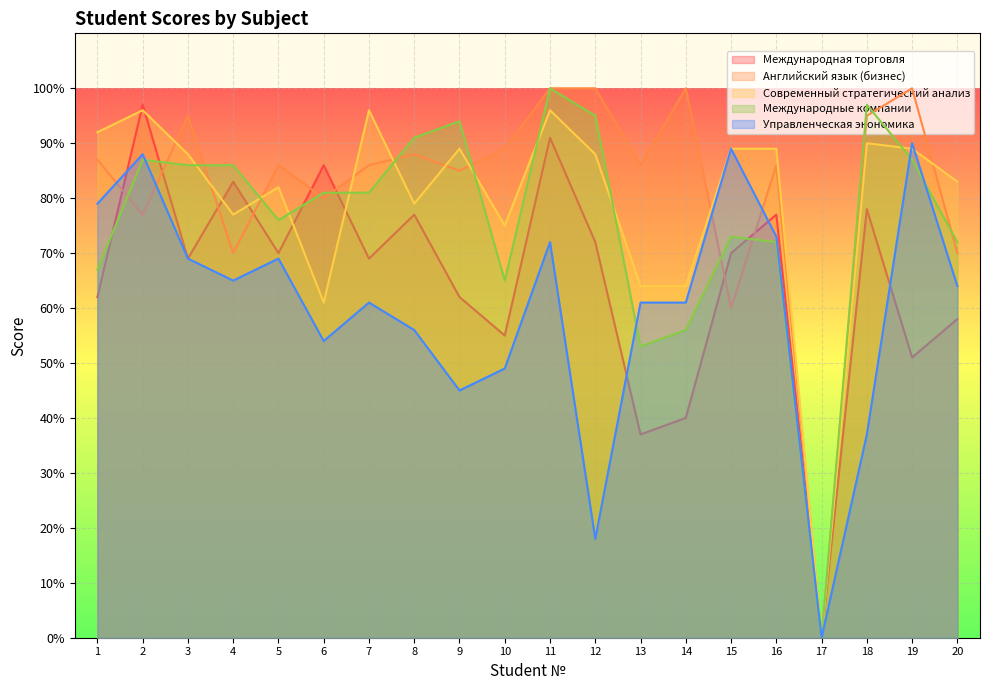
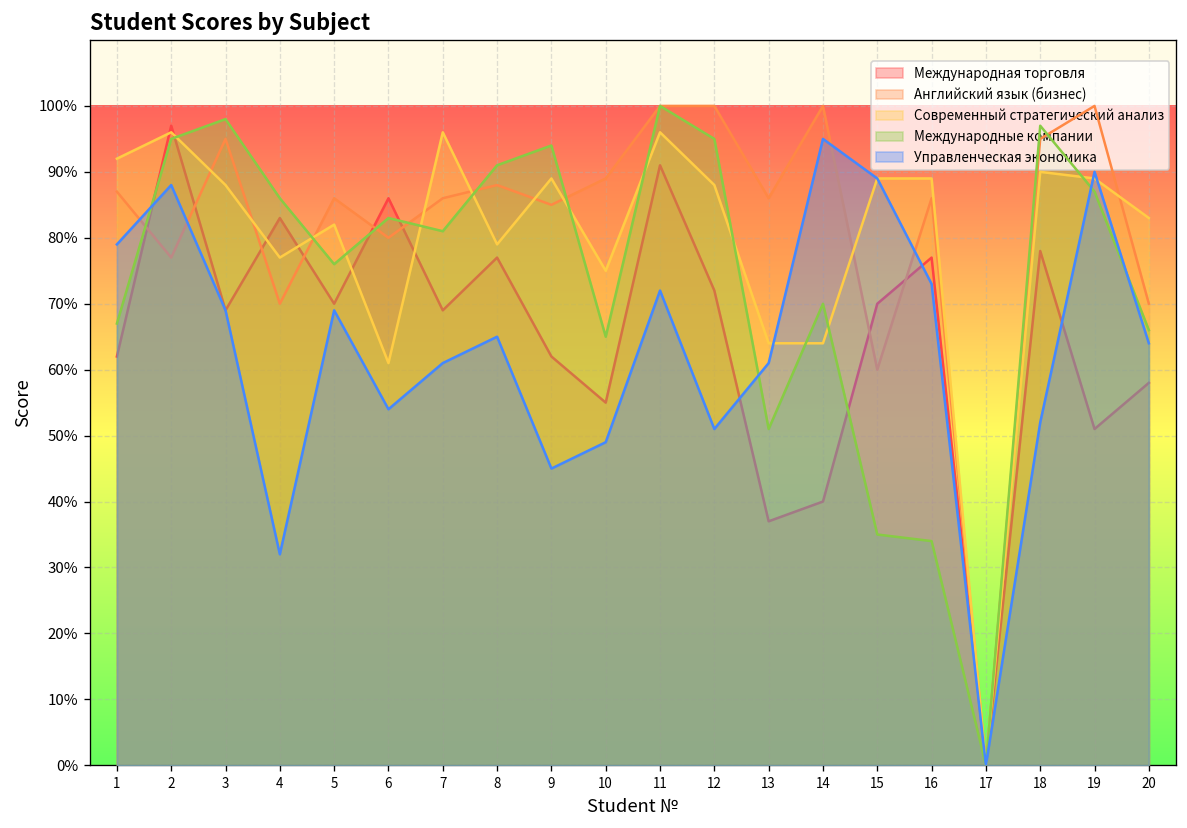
  {
    "Международные компании": {
      "1": "67%",
-     "2": "87%",
-     "3": "86%",
+     "2": "95%",
+     "3": "98%",
      "4": "86%",
      "5": "76%",
-     "6": "81%",
+     "6": "83%",
      "7": "81%",
      "8": "91%",
      "9": "94%",
      "10": "65%",
      "12": "95%",
-     "13": "53%",
-     "14": "56%",
-     "15": "73%",
-     "16": "72%",
+     "13": "51%",
+     "14": "70%",
+     "15": "35%",
+     "16": "34%",
      "19": "87%",
-     "20": "72%"
+     "20": "66%"
    },
    "Управленческая экономика": {
      "1": "79%",
      "2": "88%",
-     "4": "65%",
+     "4": "32%",
      "5": "69%",
      "6": "54%",
      "7": "61%",
-     "8": "56%",
+     "8": "65%",
      "9": "45%",
      "10": "49%",
      "11": "72%",
-     "12": "18%",
+     "12": "51%",
      "13": "61%",
-     "14": "61%",
+     "14": "95%",
      "16": "73%",
-     "18": "37%",
+     "18": "52%",
      "19": "90%",
      "20": "64%"
    }
  }
